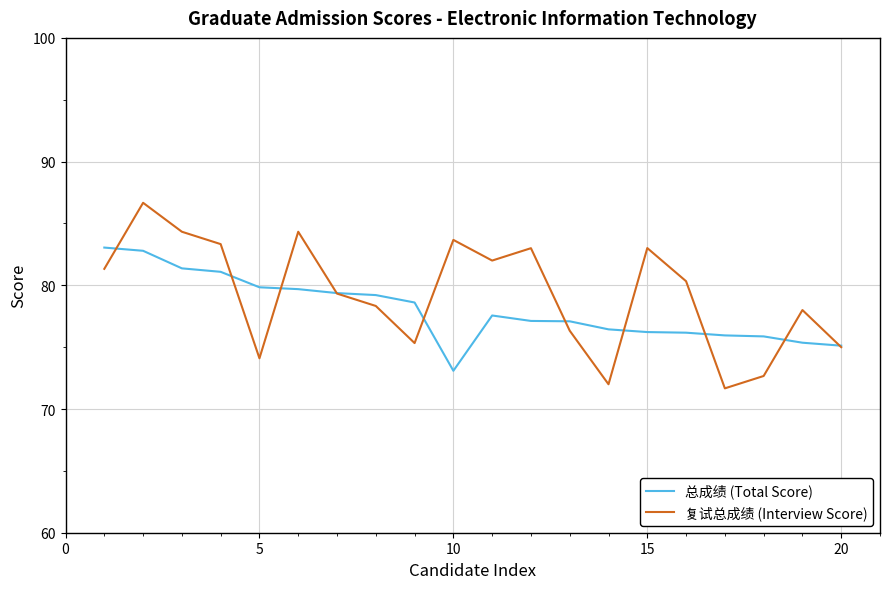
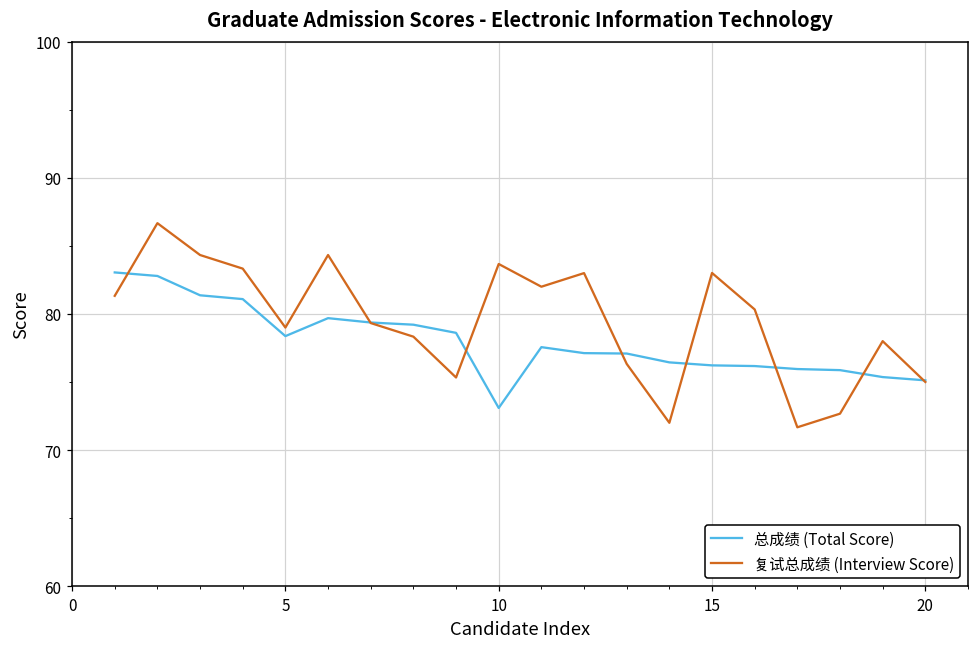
  {
    "总成绩 (Total Score)": {
-     "5": 79.8,
+     "5": 78.4,
      "10": 73.1,
      "15": 76.2
    },
    "复试总成绩 (Interview Score)": {
-     "5": 74.1,
+     "5": 79.0,
      "10": 83.7,
      "15": 83.0
    }
  }
